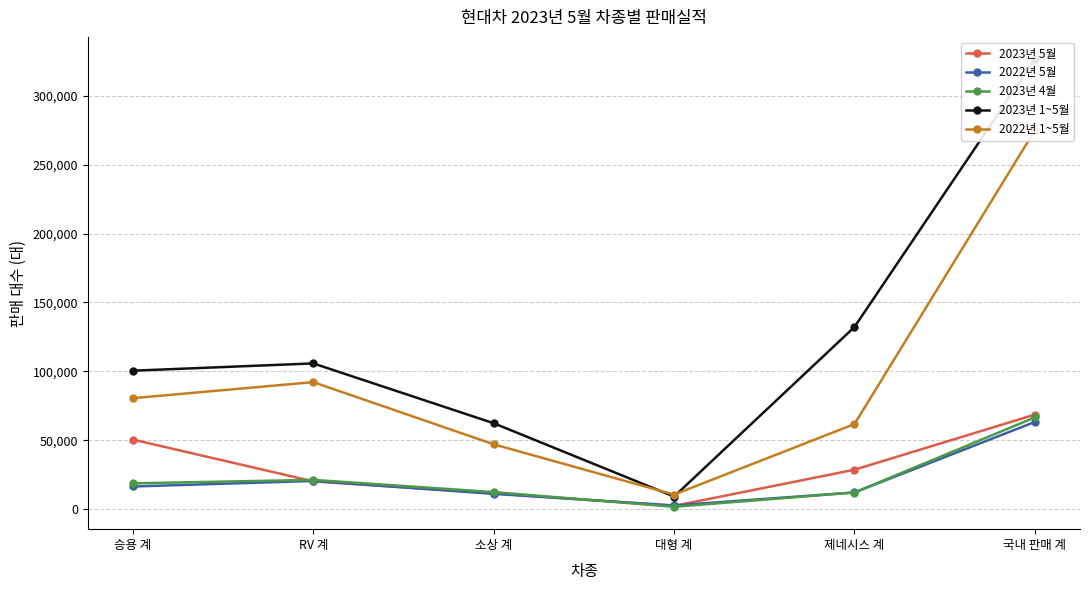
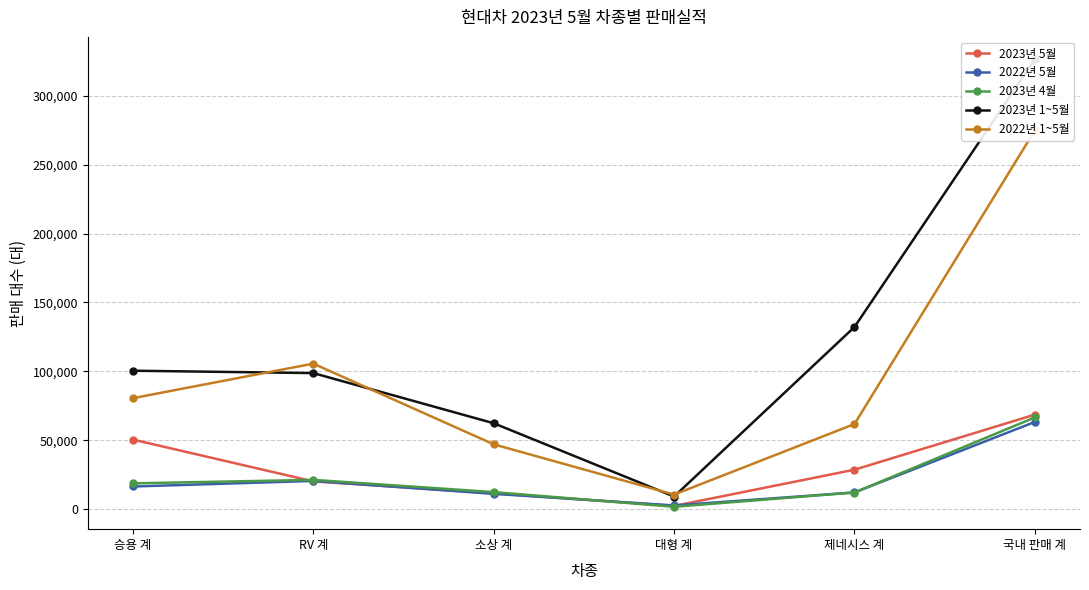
  {
    "2023년 5월": {
      "승용 계": "51,000",
      "제네시스 계": "29,000",
      "국내 판매 계": "69,000"
    },
    "2022년 5월": {
      "승용 계": "17,000",
      "국내 판매 계": "63,000"
    },
    "2023년 4월": {
      "승용 계": "19,000",
      "국내 판매 계": "67,000"
    },
    "2023년 1~5월": {
      "승용 계": "101,000",
-     "RV 계": "106,000",
+     "RV 계": "99,000",
      "소상 계": "62,000",
      "제네시스 계": "132,000"
    },
    "2022년 1~5월": {
      "승용 계": "81,000",
-     "RV 계": "92,000",
+     "RV 계": "106,000",
      "소상 계": "47,000",
      "제네시스 계": "62,000"
    }
  }
